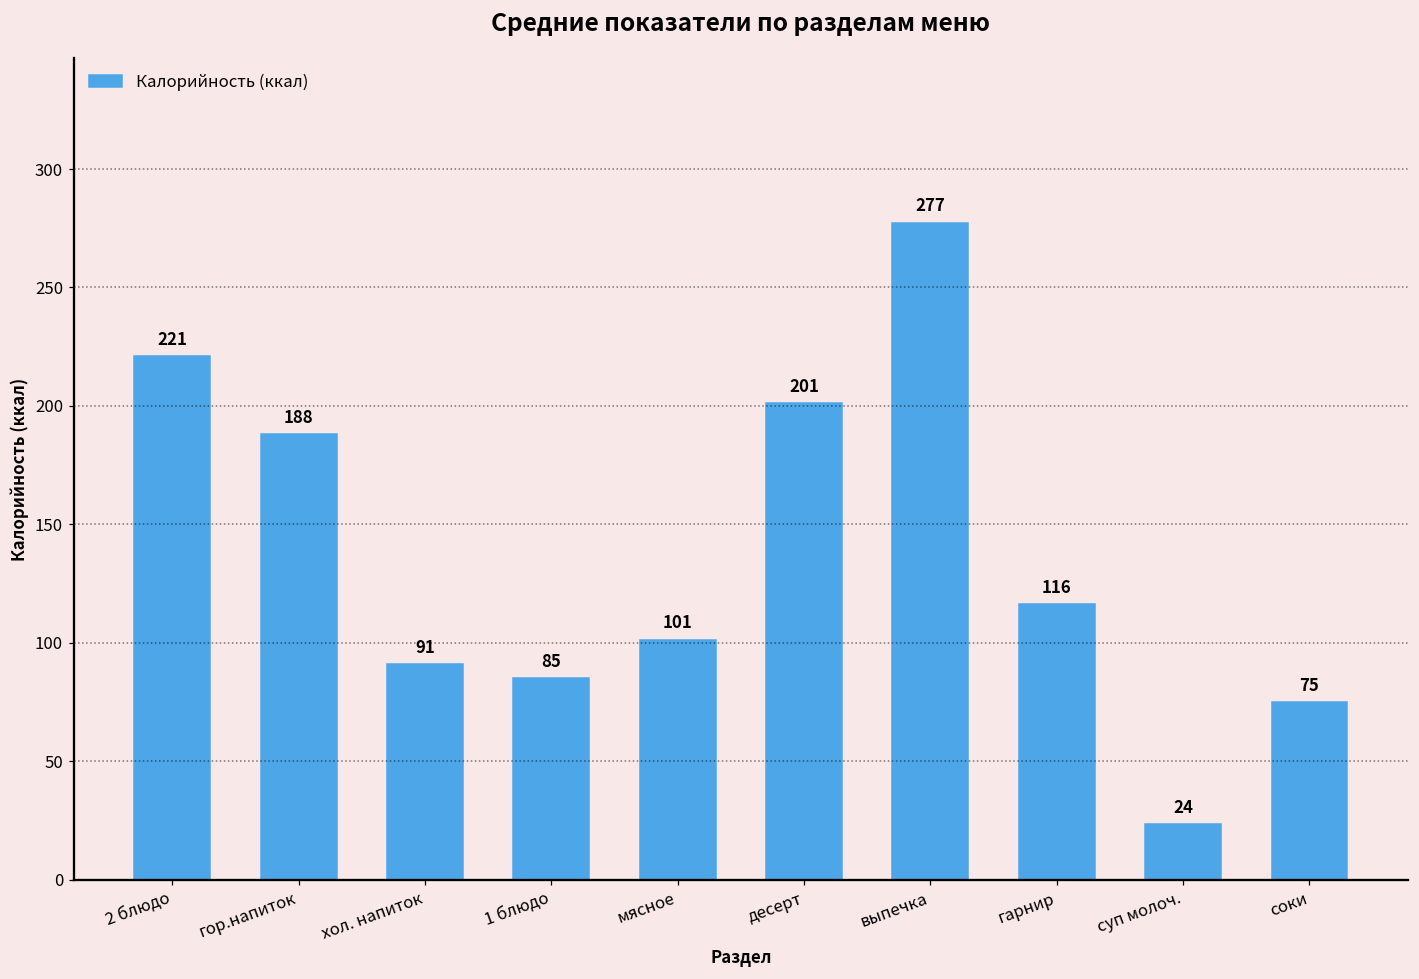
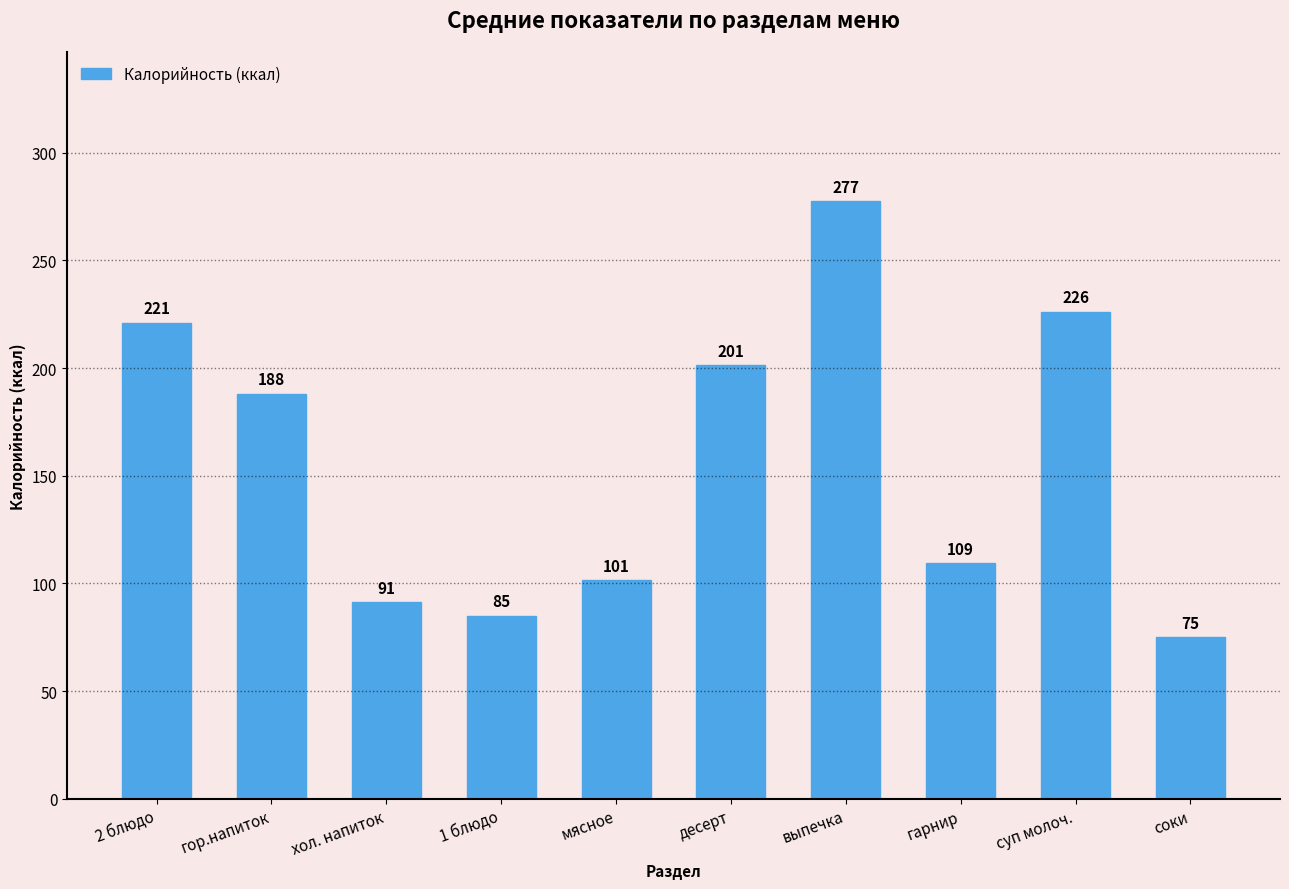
  {
    "2 блюдо": 221,
    "гор.напиток": 188,
    "хол. напиток": 91,
    "1 блюдо": 85,
    "мясное": 101,
    "десерт": 201,
    "выпечка": 277,
-   "гарнир": 116,
-   "суп молоч.": 24,
+   "гарнир": 109,
+   "суп молоч.": 226,
    "соки": 75
  }
